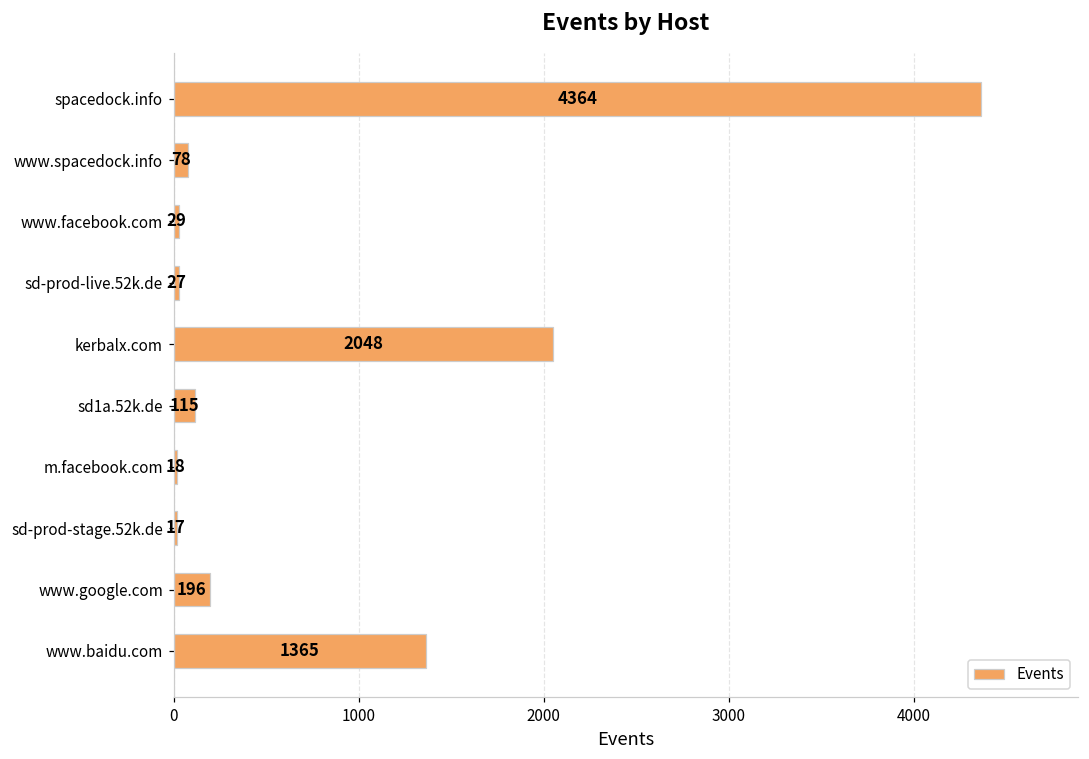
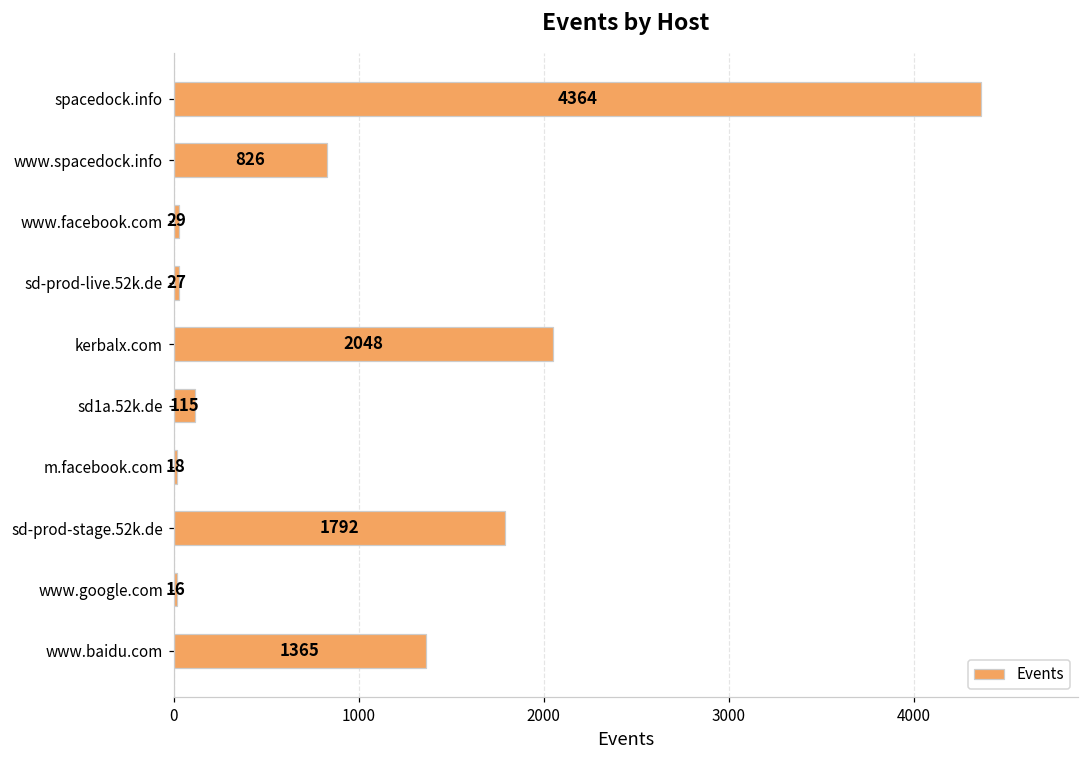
  {
    "spacedock.info": 4364,
-   "www.spacedock.info": 78,
+   "www.spacedock.info": 826,
    "www.facebook.com": 29,
    "sd-prod-live.52k.de": 27,
    "kerbalx.com": 2048,
    "sd1a.52k.de": 115,
    "m.facebook.com": 18,
-   "sd-prod-stage.52k.de": 17,
-   "www.google.com": 196,
+   "sd-prod-stage.52k.de": 1792,
+   "www.google.com": 16,
    "www.baidu.com": 1365
  }
